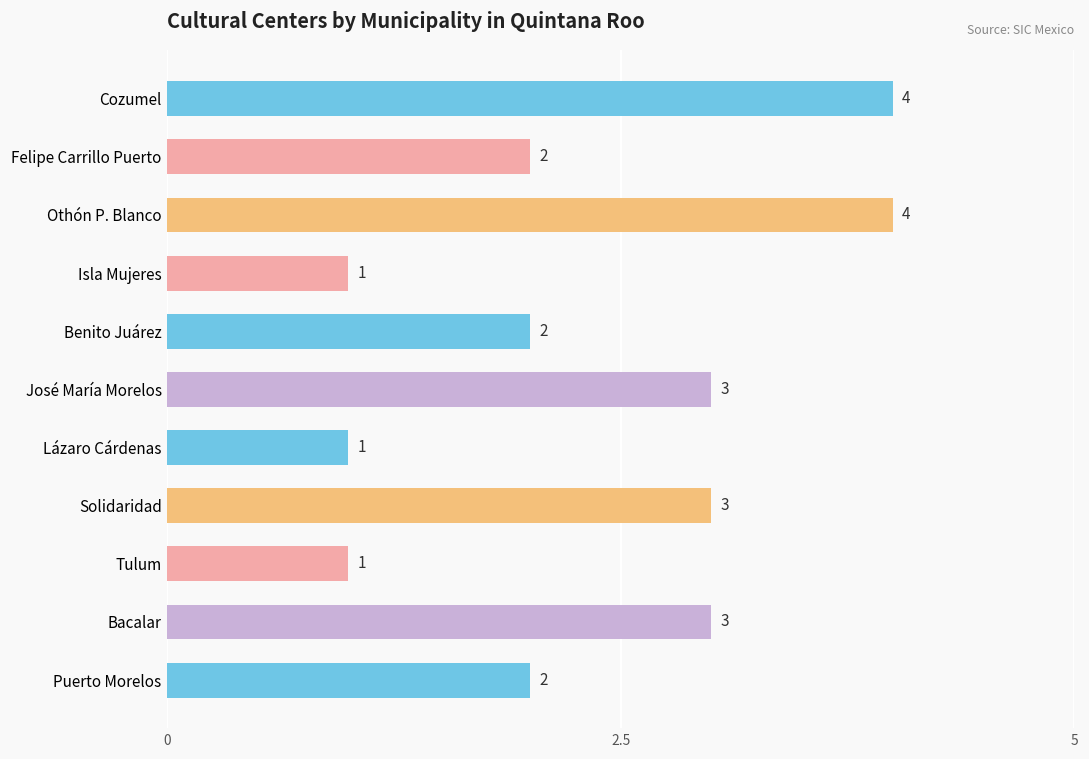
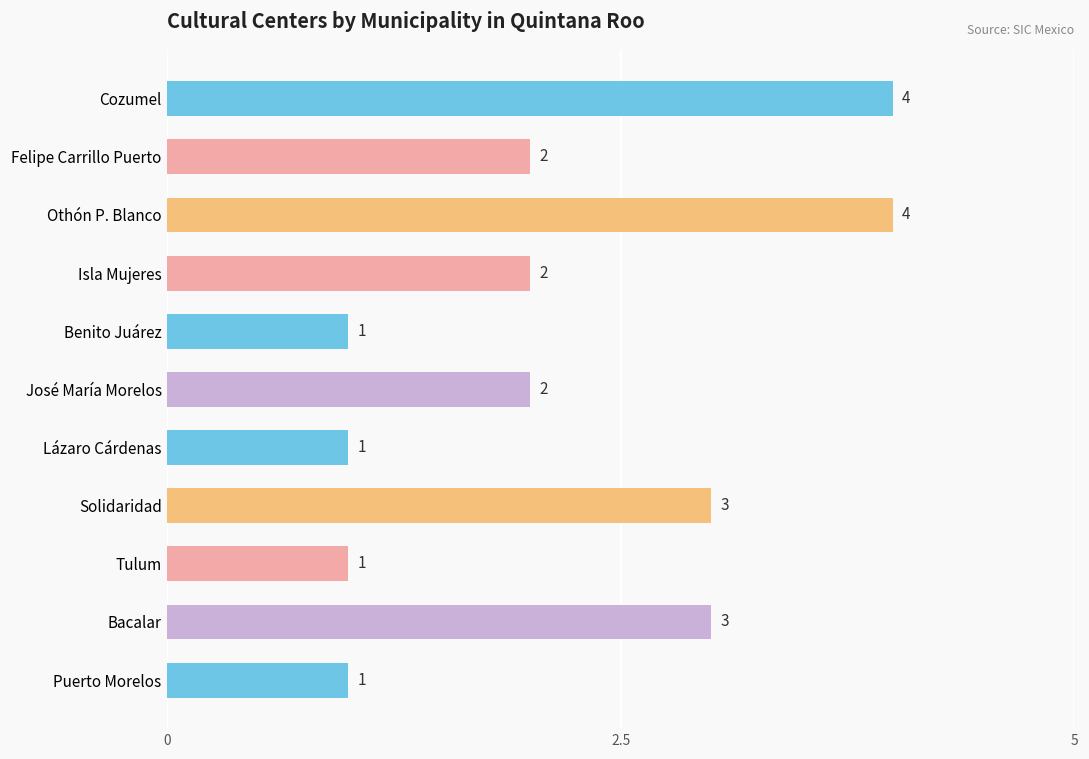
  {
    "Cozumel": 4,
    "Felipe Carrillo Puerto": 2,
    "Othón P. Blanco": 4,
-   "Isla Mujeres": 1,
-   "Benito Juárez": 2,
-   "José María Morelos": 3,
+   "Isla Mujeres": 2,
+   "Benito Juárez": 1,
+   "José María Morelos": 2,
    "Lázaro Cárdenas": 1,
    "Solidaridad": 3,
    "Tulum": 1,
    "Bacalar": 3,
-   "Puerto Morelos": 2
+   "Puerto Morelos": 1
  }
